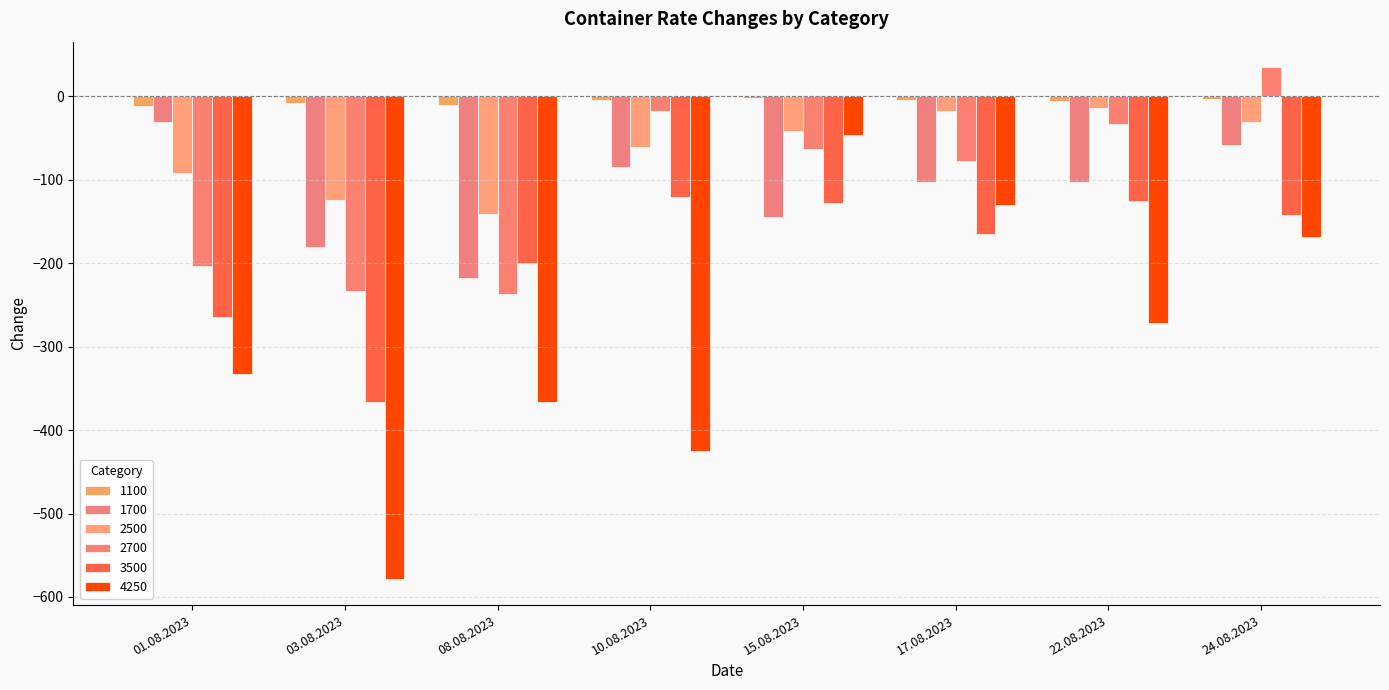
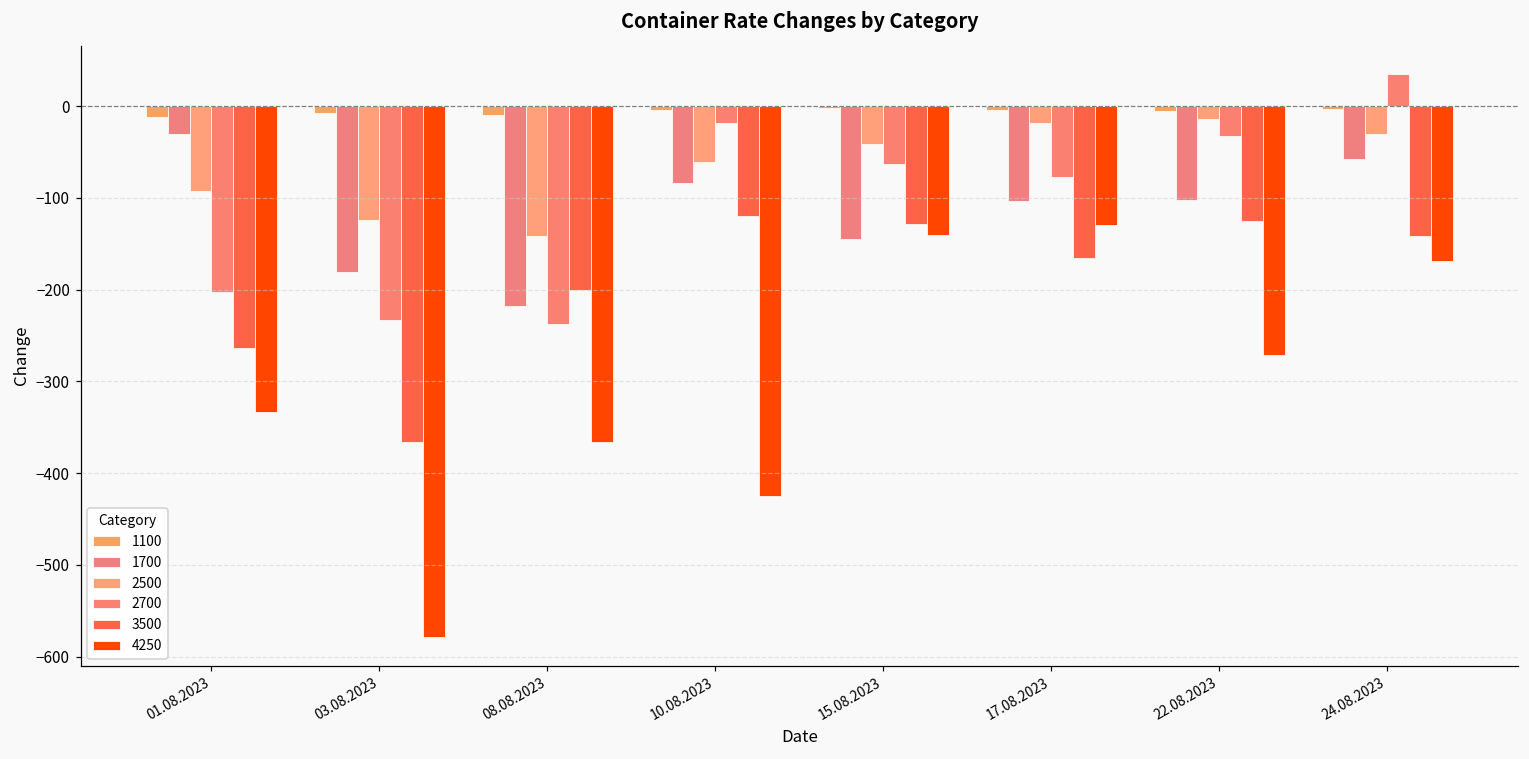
  {
    "4250": {
      "01.08.2023": -330,
      "03.08.2023": -580,
      "08.08.2023": -370,
      "10.08.2023": -430,
-     "15.08.2023": -50,
+     "15.08.2023": -140,
      "17.08.2023": -130,
      "22.08.2023": -270,
      "24.08.2023": -170
    }
  }
